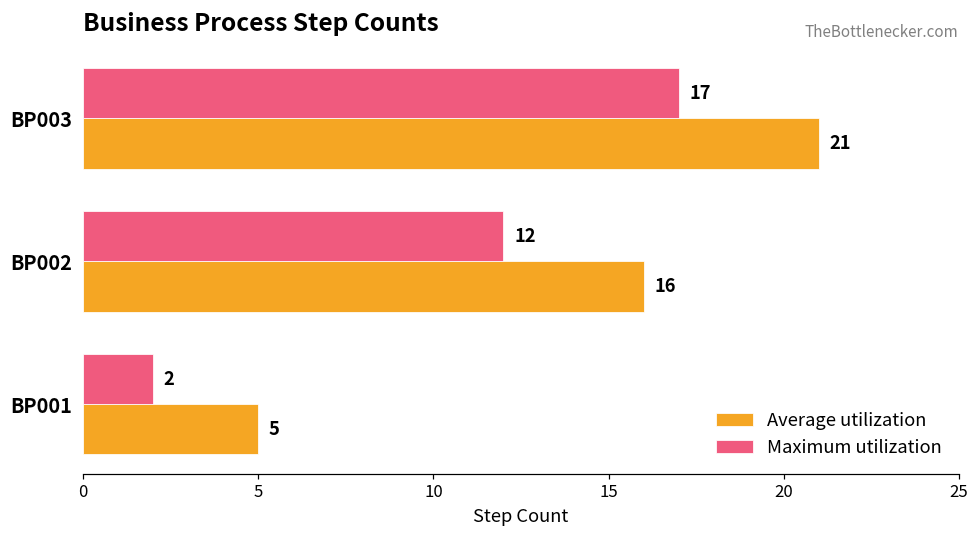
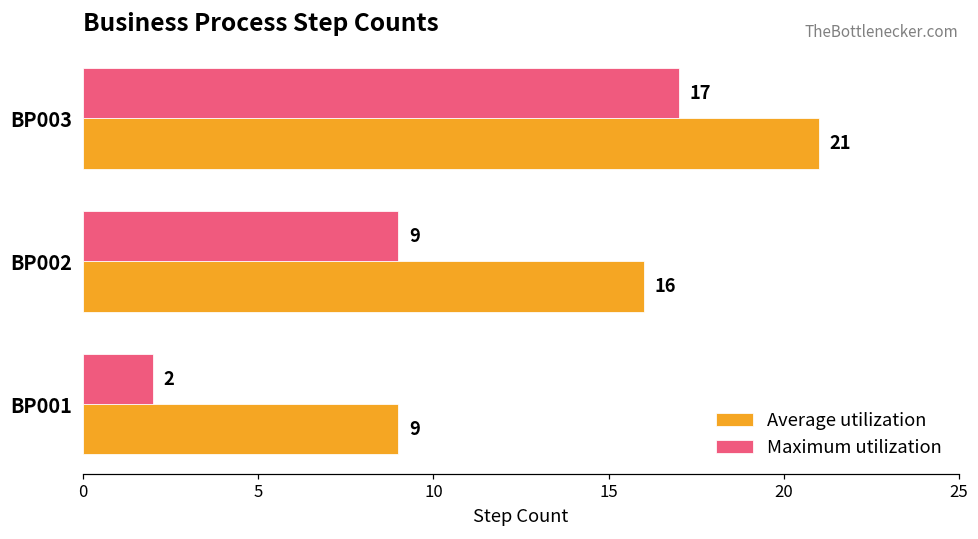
  {
    "Average utilization": {
      "BP003": 21,
      "BP002": 16,
-     "BP001": 5
+     "BP001": 9
    },
    "Maximum utilization": {
      "BP003": 17,
-     "BP002": 12,
+     "BP002": 9,
      "BP001": 2
    }
  }
